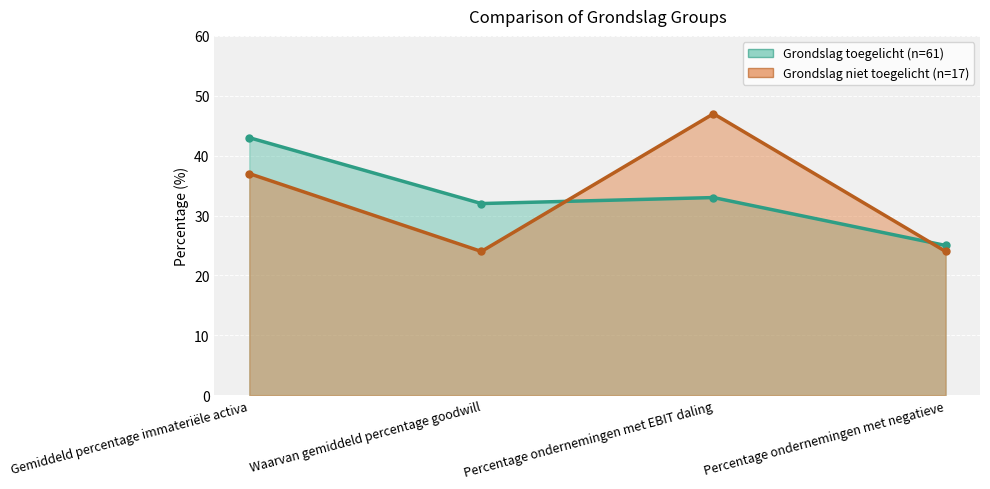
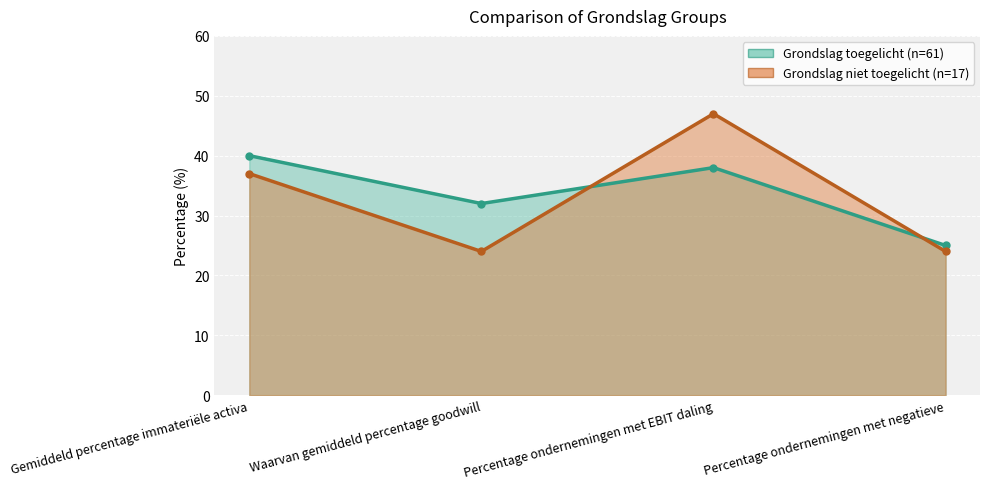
  {
    "Grondslag toegelicht (n=61)": {
-     "Gemiddeld percentage immateriële activa": 43,
+     "Gemiddeld percentage immateriële activa": 40,
      "Waarvan gemiddeld percentage goodwill": 32,
-     "Percentage ondernemingen met EBIT daling": 33,
+     "Percentage ondernemingen met EBIT daling": 38,
      "Percentage ondernemingen met negatieve": 25
    },
    "Grondslag niet toegelicht (n=17)": {
      "Gemiddeld percentage immateriële activa": 37,
      "Waarvan gemiddeld percentage goodwill": 24,
      "Percentage ondernemingen met EBIT daling": 47,
      "Percentage ondernemingen met negatieve": 24
    }
  }
